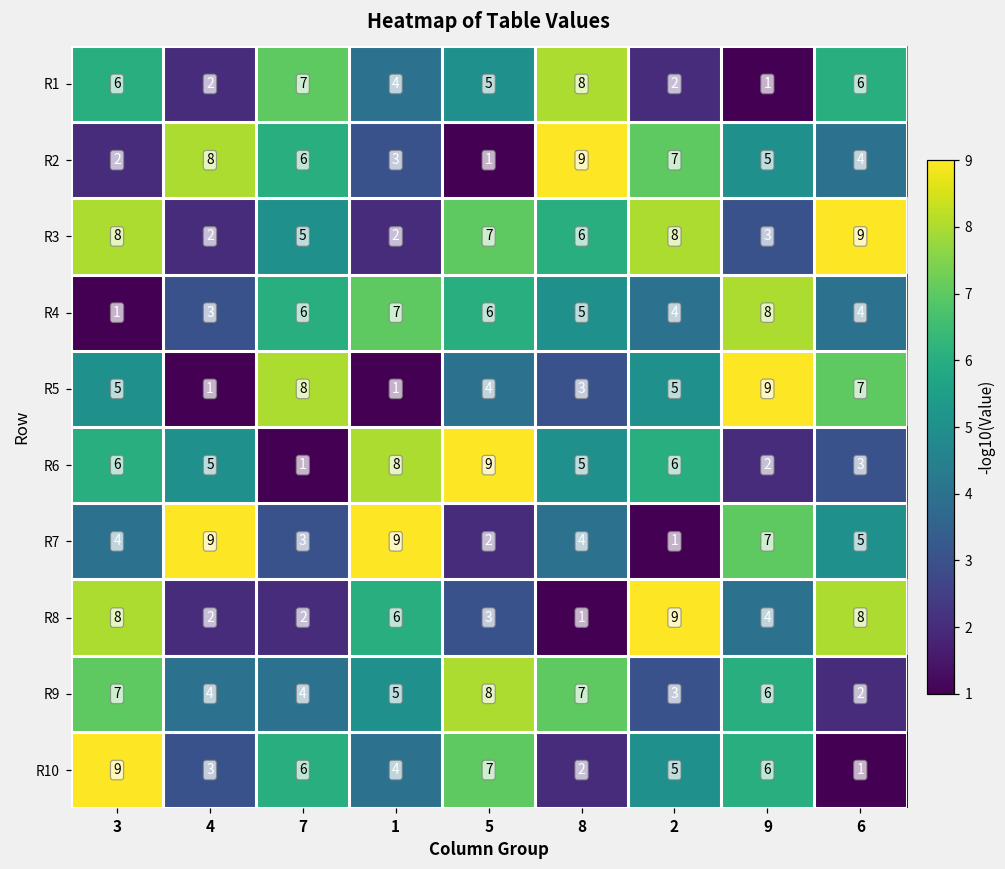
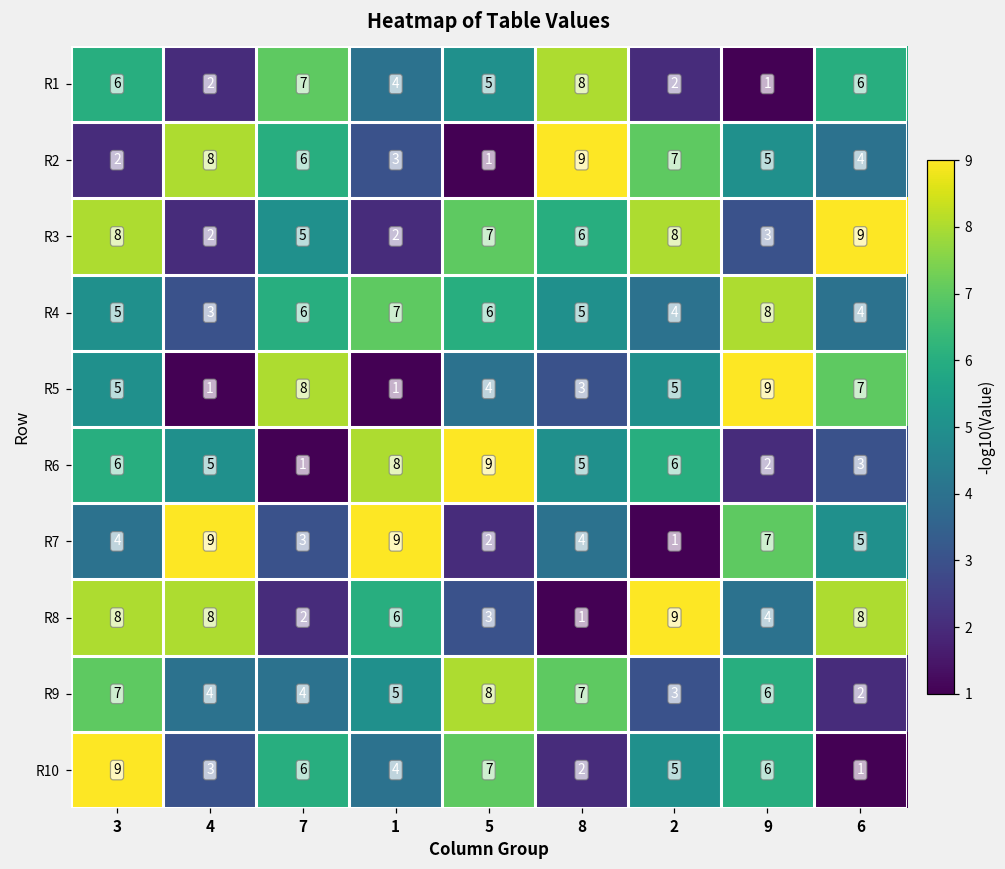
  {
    "R4": {
-     "3": 1
+     "3": 5
    },
    "R8": {
-     "4": 2
+     "4": 8
    }
  }
